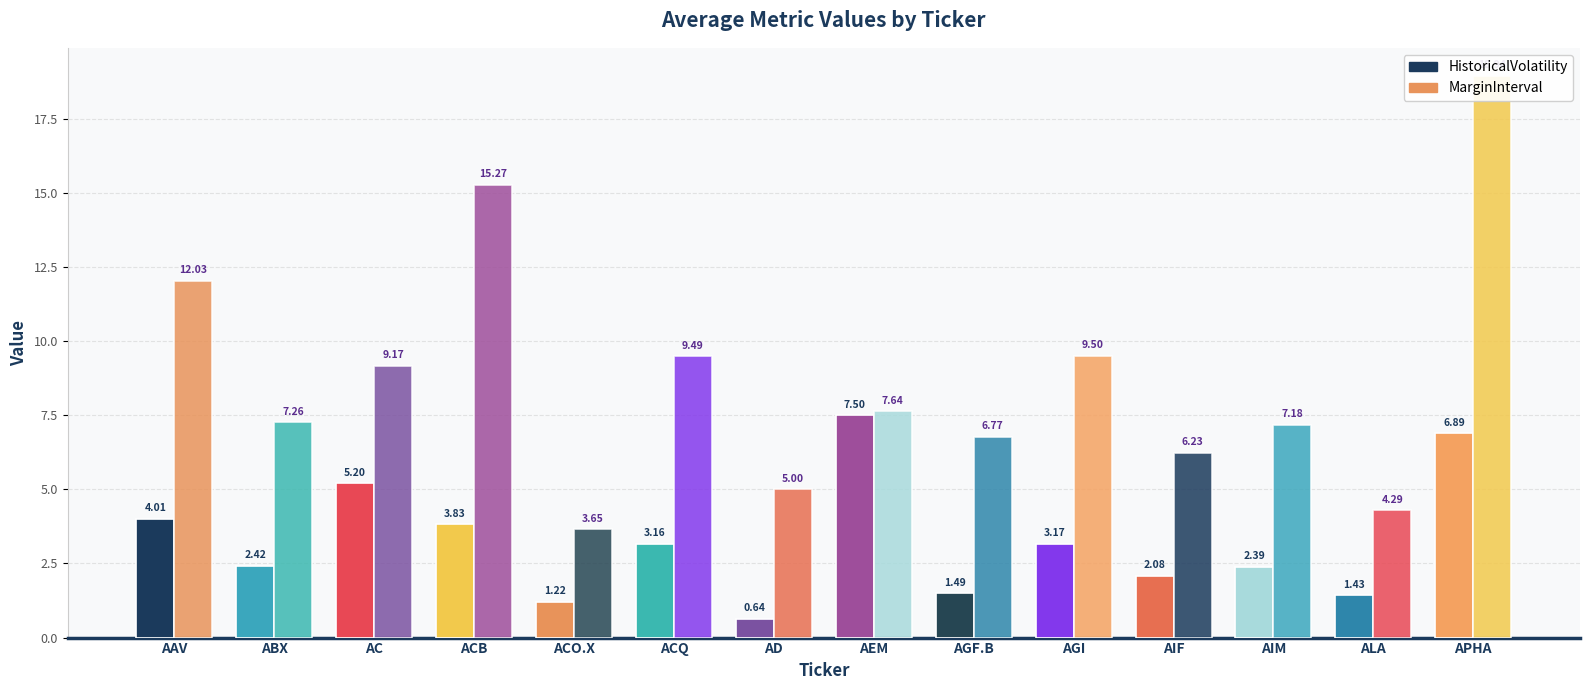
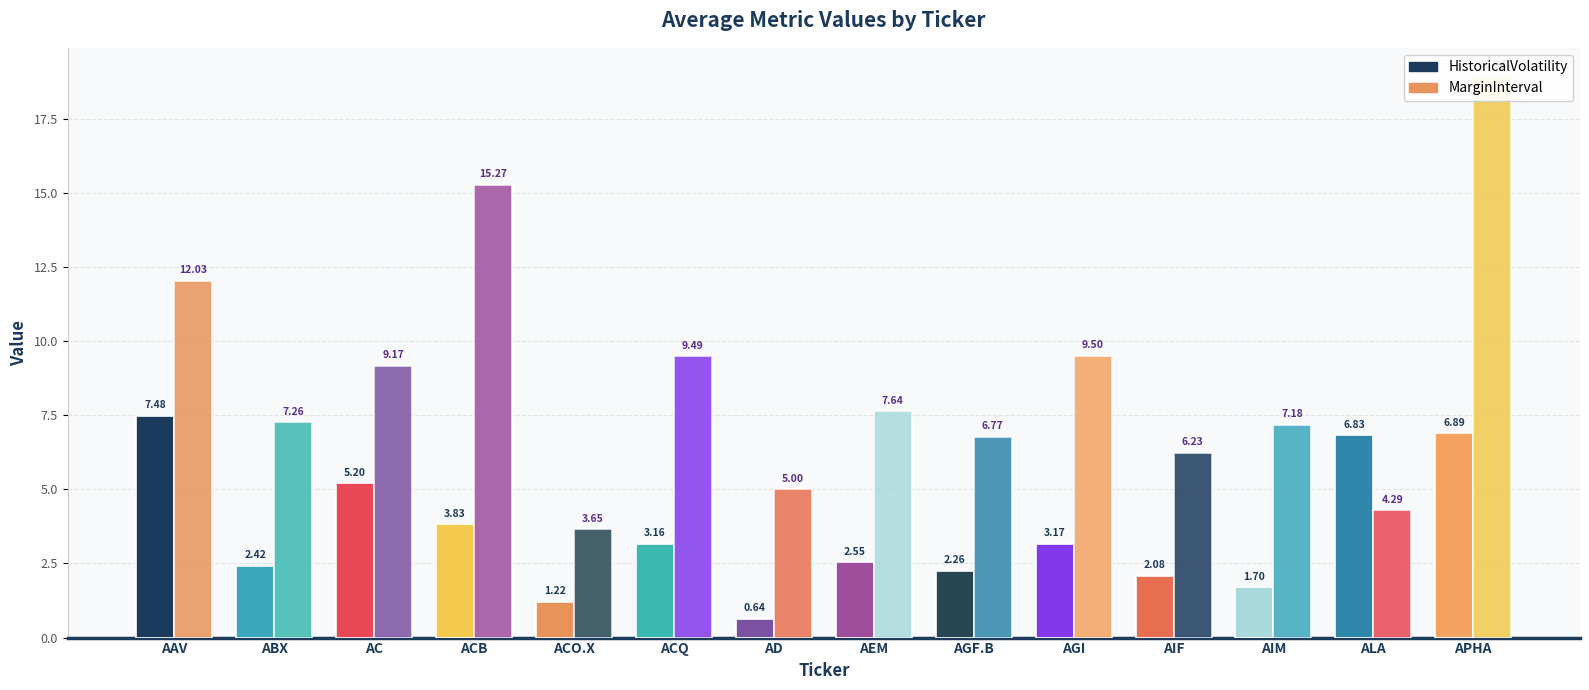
  {
    "HistoricalVolatility": {
-     "AAV": 4.01,
+     "AAV": 7.48,
      "ABX": 2.42,
      "AC": 5.20,
      "ACB": 3.83,
      "ACO.X": 1.22,
      "ACQ": 3.16,
      "AD": 0.64,
-     "AEM": 7.50,
-     "AGF.B": 1.49,
+     "AEM": 2.55,
+     "AGF.B": 2.26,
      "AGI": 3.17,
      "AIF": 2.08,
-     "AIM": 2.39,
-     "ALA": 1.43,
+     "AIM": 1.70,
+     "ALA": 6.83,
      "APHA": 6.89
    },
    "MarginInterval": {
      "AAV": 12.03,
      "ABX": 7.26,
      "AC": 9.17,
      "ACB": 15.27,
      "ACO.X": 3.65,
      "ACQ": 9.49,
      "AD": 5.00,
      "AEM": 7.64,
      "AGF.B": 6.77,
      "AGI": 9.50,
      "AIF": 6.23,
      "AIM": 7.18,
      "ALA": 4.29
    }
  }
